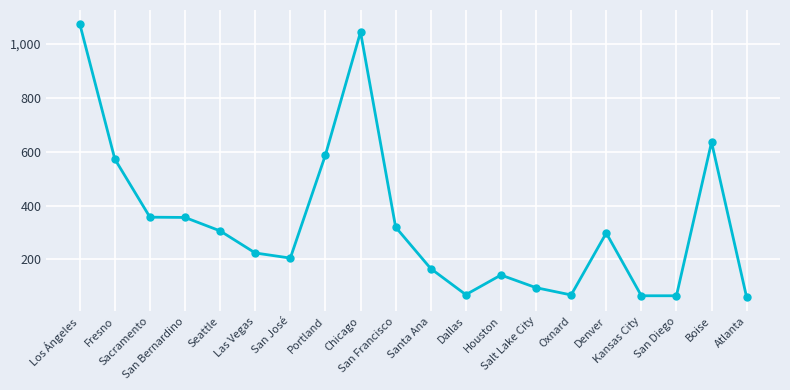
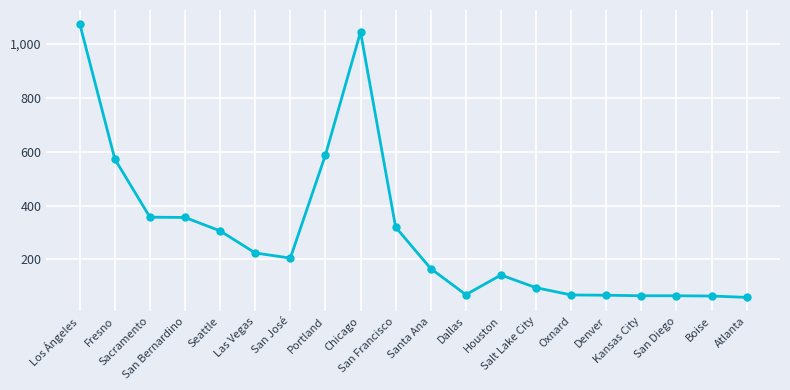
  {
    "Los Ángeles": "1,080",
    "Fresno": "570",
    "Sacramento": "360",
    "San Bernardino": "360",
    "Seattle": "310",
    "Las Vegas": "220",
    "San José": "210",
    "Portland": "590",
    "Chicago": "1,050",
    "San Francisco": "320",
    "Santa Ana": "170",
    "Dallas": "70",
    "Houston": "140",
    "Salt Lake City": "100",
    "Oxnard": "70",
-   "Denver": "300",
+   "Denver": "70",
    "Kansas City": "70",
    "San Diego": "70",
-   "Boise": "640",
+   "Boise": "60",
    "Atlanta": "60"
  }
